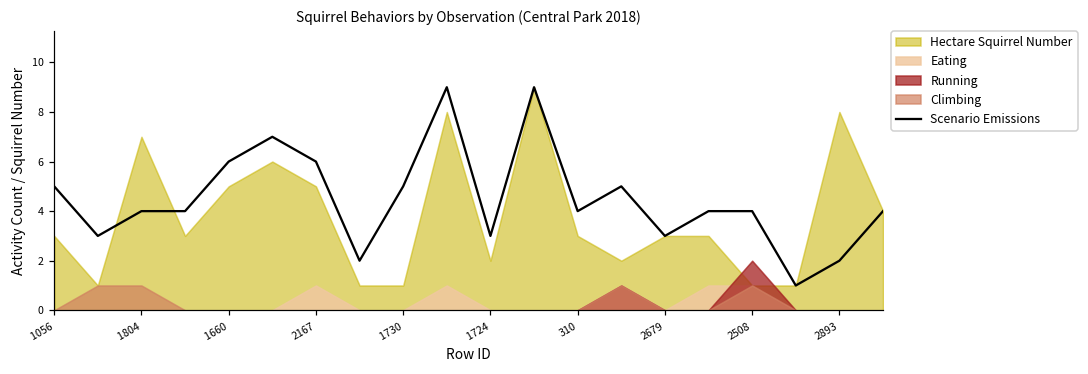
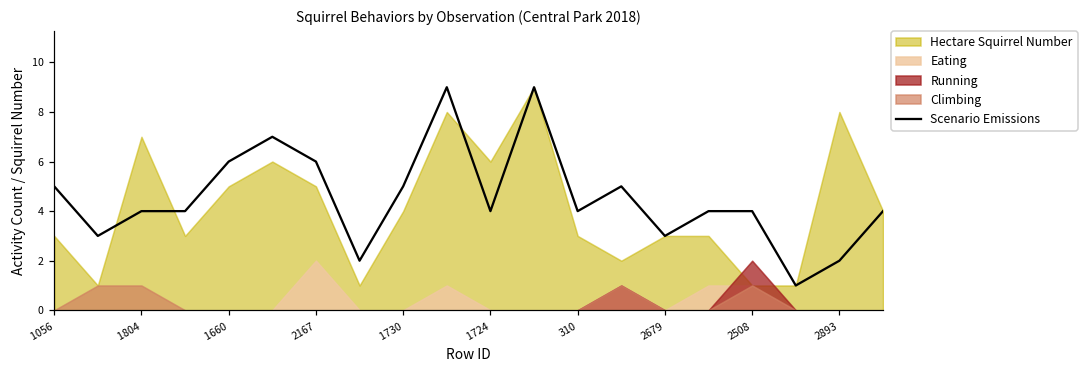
  {
    "Scenario Emissions": {
      "1056": 5,
      "1804": 4,
      "1660": 6,
      "2167": 6,
      "1730": 5,
-     "1724": 3,
+     "1724": 4,
      "310": 4,
      "2508": 4,
      "2893": 2
    },
    "Hectare Squirrel Number": {
      "1056": 3,
      "1804": 7,
      "1660": 5,
      "2167": 5,
-     "1730": 1,
-     "1724": 2,
+     "1730": 4,
+     "1724": 6,
      "310": 3,
      "2893": 8
    },
    "Eating": {
-     "2167": 1
+     "2167": 2
    },
    "Running": {
      "2508": 2
    },
    "Climbing": {
      "1804": 1
    }
  }
